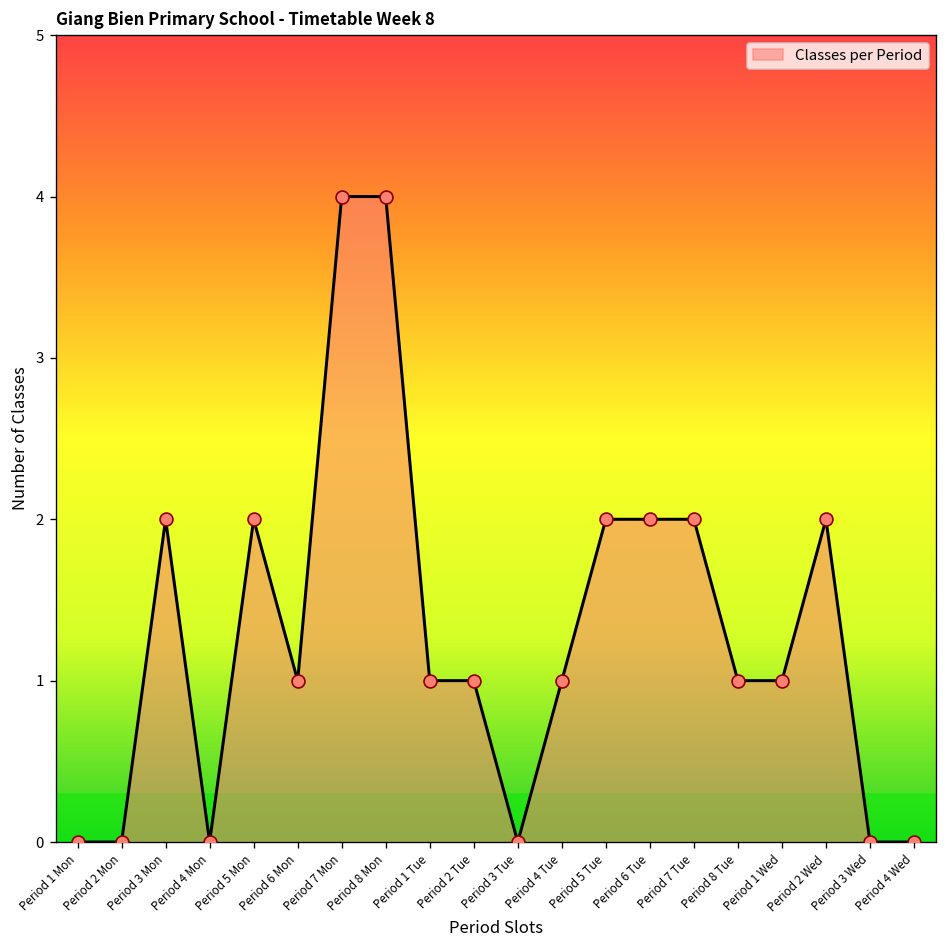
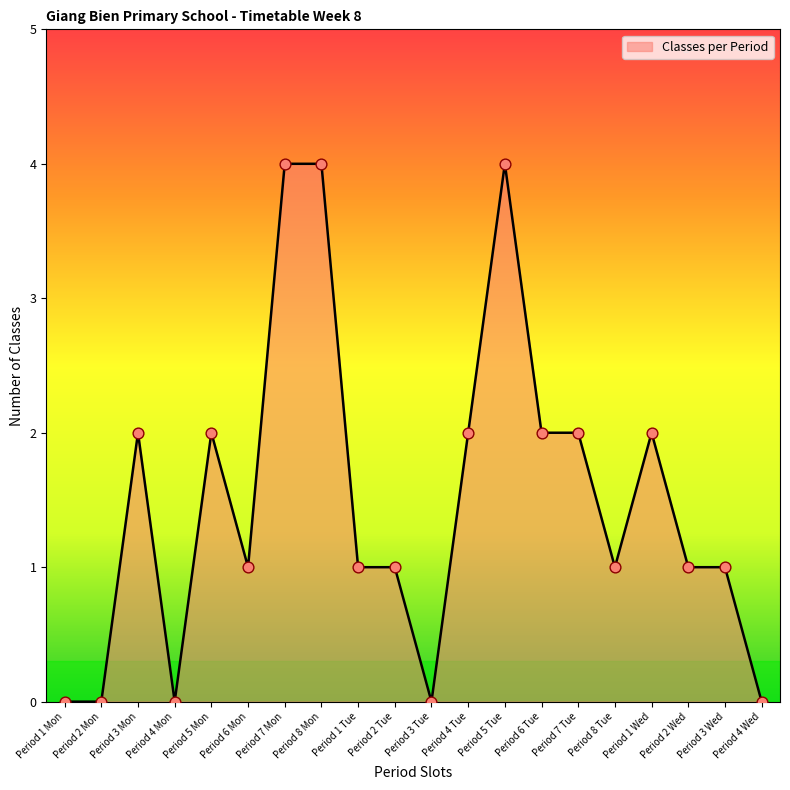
  {
    "Period 1 Mon": 0,
    "Period 2 Mon": 0,
    "Period 3 Mon": 2,
    "Period 4 Mon": 0,
    "Period 5 Mon": 2,
    "Period 6 Mon": 1,
    "Period 7 Mon": 4,
    "Period 8 Mon": 4,
    "Period 1 Tue": 1,
    "Period 2 Tue": 1,
    "Period 3 Tue": 0,
-   "Period 4 Tue": 1,
-   "Period 5 Tue": 2,
+   "Period 4 Tue": 2,
+   "Period 5 Tue": 4,
    "Period 6 Tue": 2,
    "Period 7 Tue": 2,
    "Period 8 Tue": 1,
-   "Period 1 Wed": 1,
-   "Period 2 Wed": 2,
-   "Period 3 Wed": 0,
+   "Period 1 Wed": 2,
+   "Period 2 Wed": 1,
+   "Period 3 Wed": 1,
    "Period 4 Wed": 0
  }
